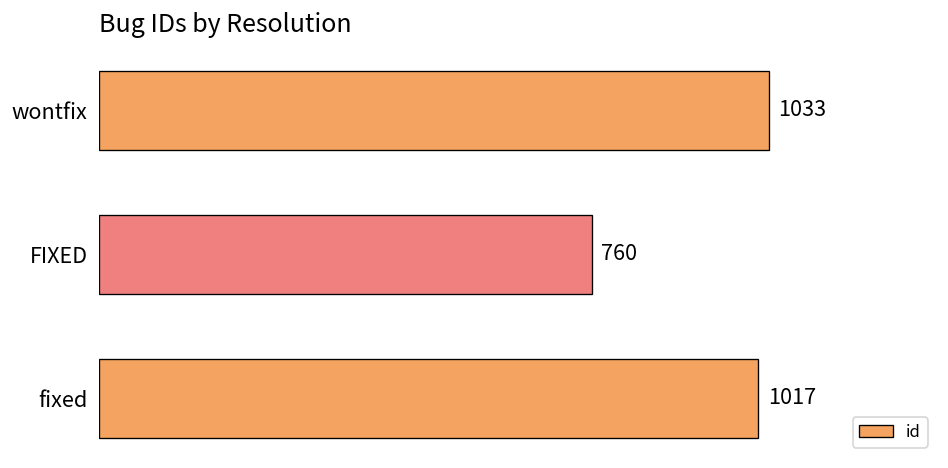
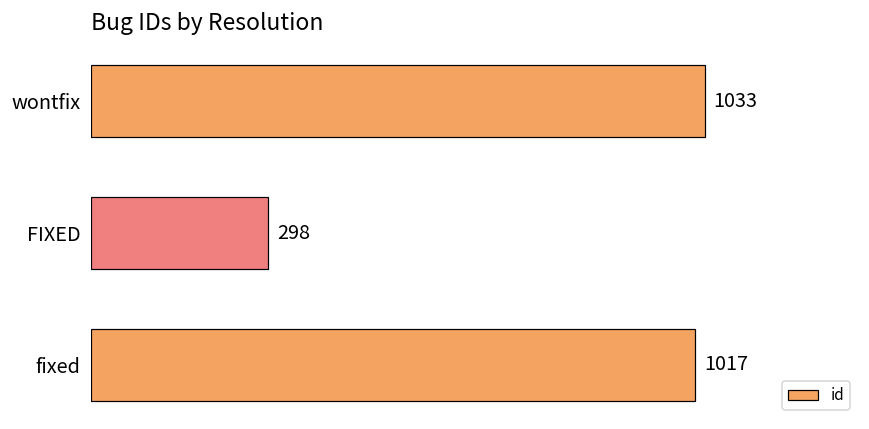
  {
    "wontfix": 1033,
-   "FIXED": 760,
+   "FIXED": 298,
    "fixed": 1017
  }
